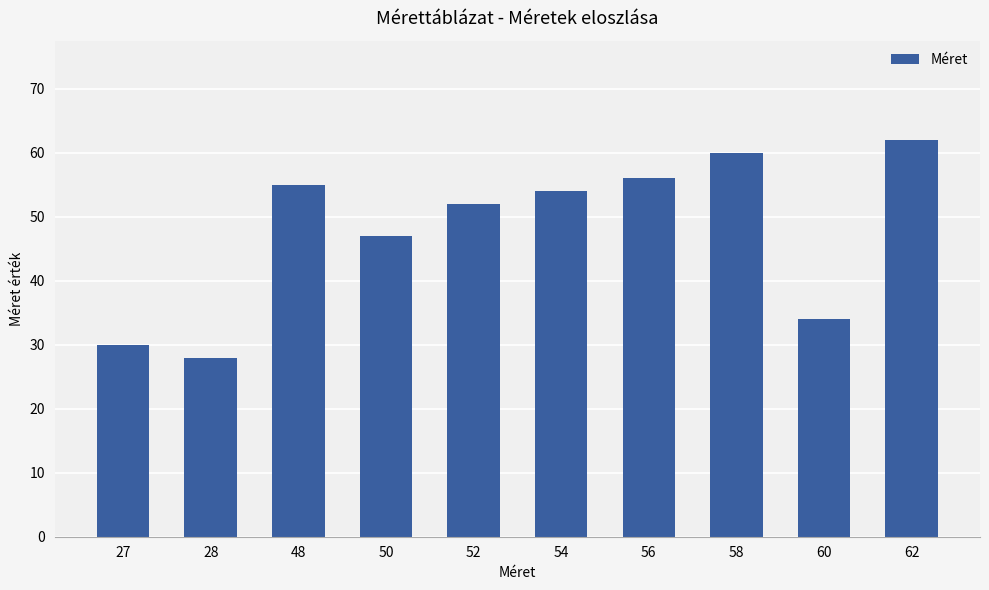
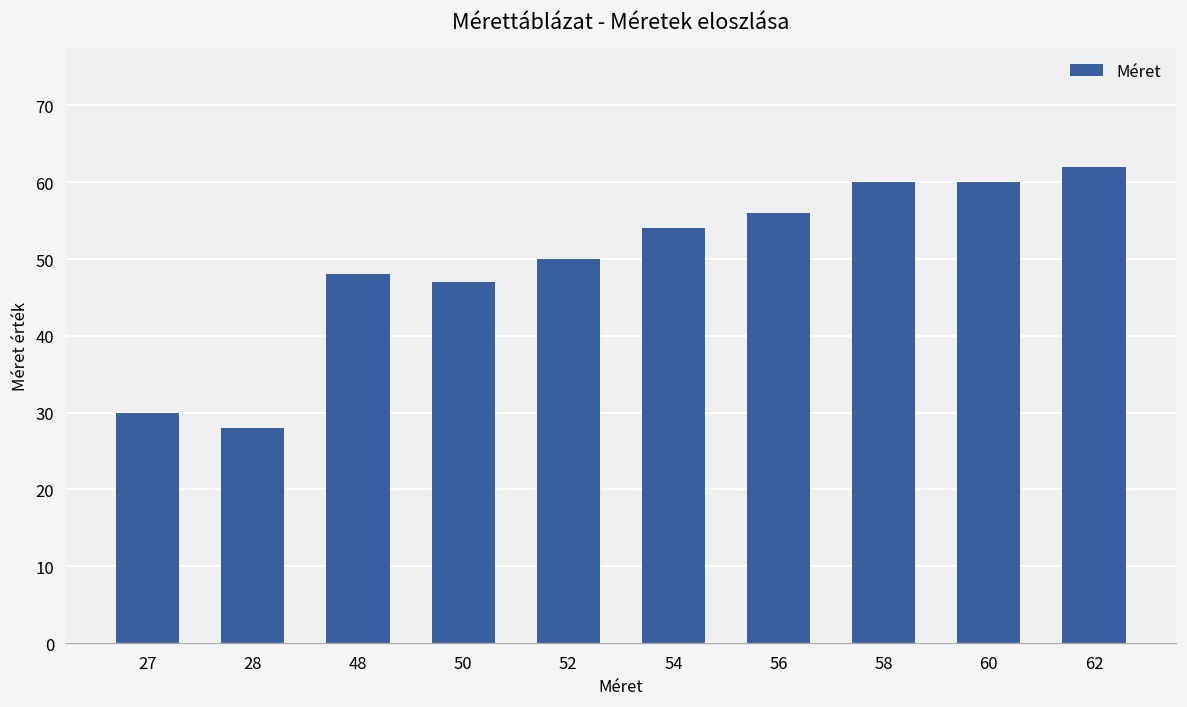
  {
    "27": 30,
    "28": 28,
-   "48": 55,
+   "48": 48,
    "50": 47,
-   "52": 52,
+   "52": 50,
    "54": 54,
    "56": 56,
    "58": 60,
-   "60": 34,
+   "60": 60,
    "62": 62
  }
